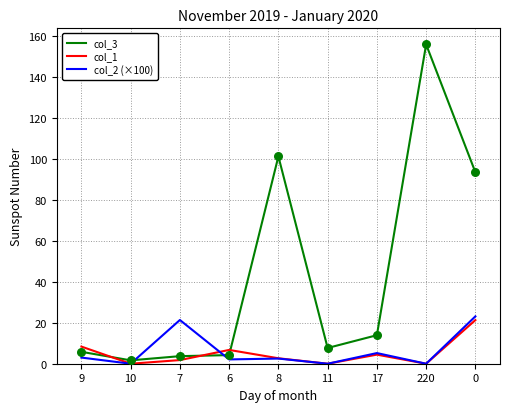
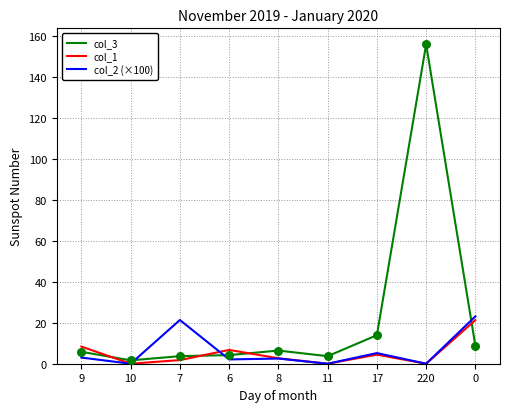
  {
    "col_3": {
      "9": 6,
      "10": 2,
      "7": 4,
      "6": 4,
-     "8": 101,
-     "11": 8,
+     "8": 6,
+     "11": 4,
      "17": 14,
      "220": 156,
-     "0": 93
+     "0": 9
    },
    "col_1": {
      "9": 8,
      "7": 2,
      "6": 7,
      "0": 21
    },
    "col_2 (×100)": {
      "9": 3,
      "7": 21,
      "6": 2,
      "0": 23
    }
  }
